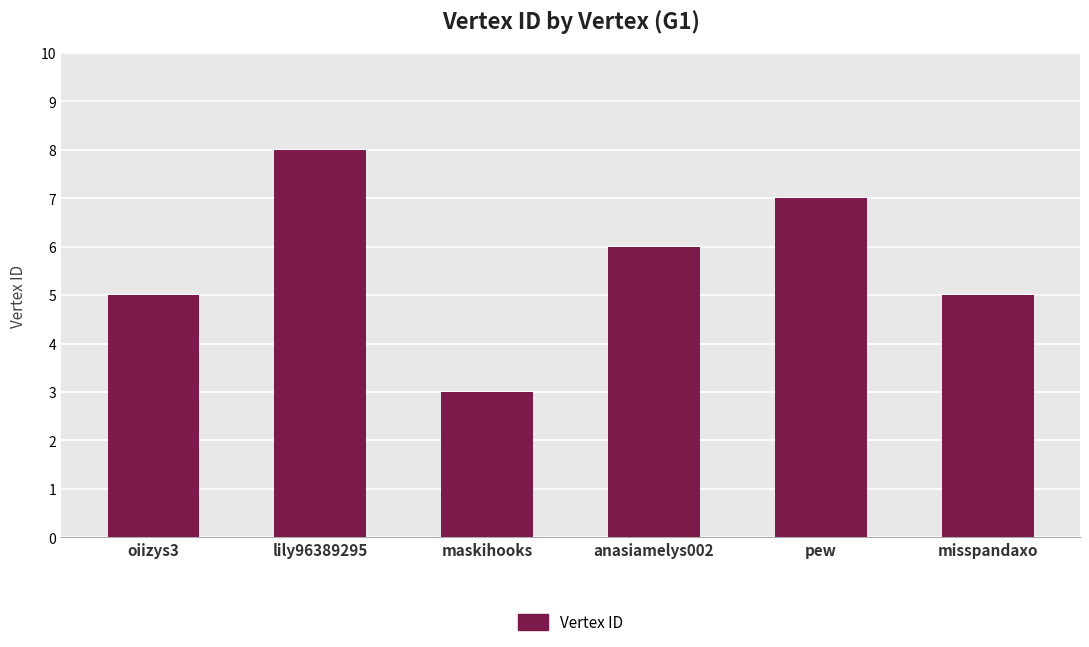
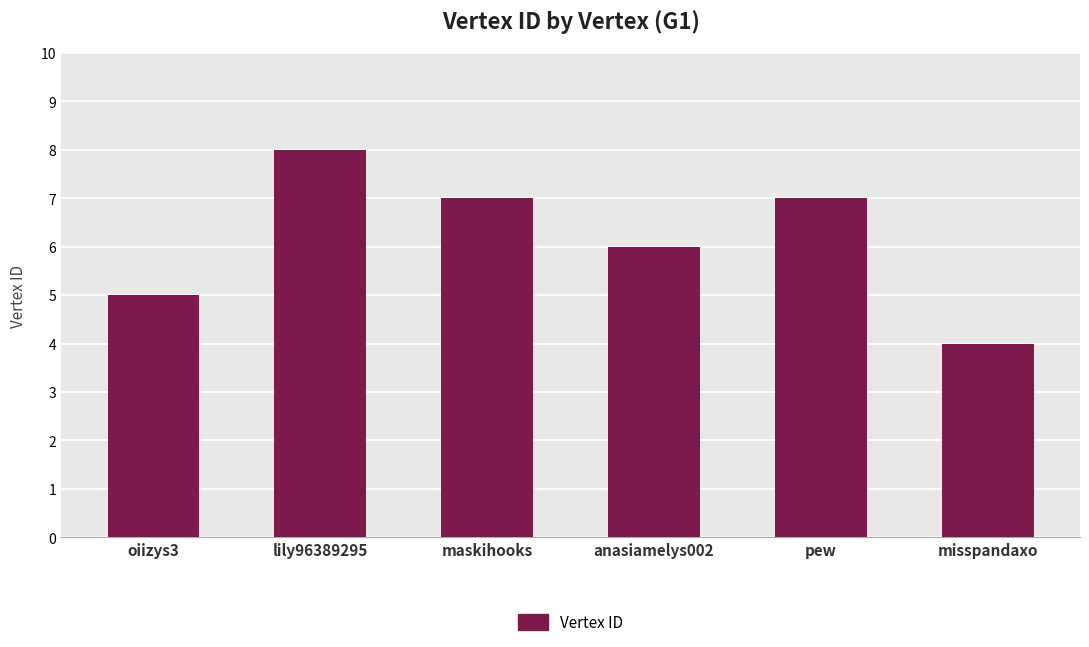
  {
    "oiizys3": 5,
    "lily96389295": 8,
-   "maskihooks": 3,
+   "maskihooks": 7,
    "anasiamelys002": 6,
    "pew": 7,
-   "misspandaxo": 5
+   "misspandaxo": 4
  }
